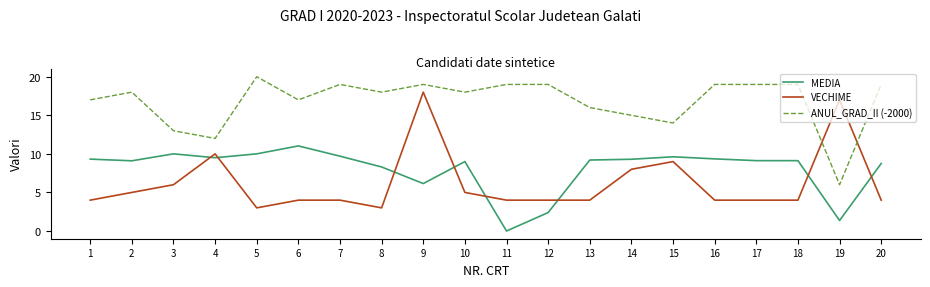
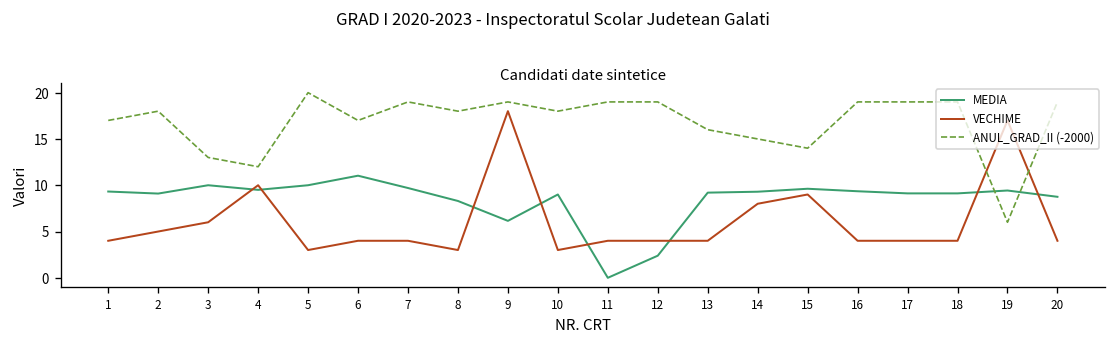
  {
    "MEDIA": {
      "1": 9,
      "2": 9,
      "3": 10,
      "4": 10,
      "5": 10,
      "6": 11,
      "7": 10,
      "8": 8,
      "9": 6,
      "10": 9,
      "11": 0,
      "12": 2,
      "13": 9,
      "14": 9,
      "15": 10,
      "16": 9,
      "17": 9,
      "18": 9,
-     "19": 1,
+     "19": 9,
      "20": 9
    },
    "VECHIME": {
      "1": 4,
      "2": 5,
      "3": 6,
      "4": 10,
      "5": 3,
      "6": 4,
      "7": 4,
      "8": 3,
      "9": 18,
-     "10": 5,
+     "10": 3,
      "11": 4,
      "12": 4,
      "13": 4,
      "14": 8,
      "15": 9,
      "16": 4,
      "17": 4,
      "18": 4,
      "20": 4
    },
    "ANUL_GRAD_II (-2000)": {
      "1": 17,
      "2": 18,
      "3": 13,
      "4": 12,
      "5": 20,
      "6": 17,
      "7": 19,
      "8": 18,
      "9": 19,
      "10": 18,
      "11": 19,
      "12": 19,
      "13": 16,
      "14": 15,
      "15": 14,
      "16": 19,
      "17": 19,
      "19": 6
    }
  }
